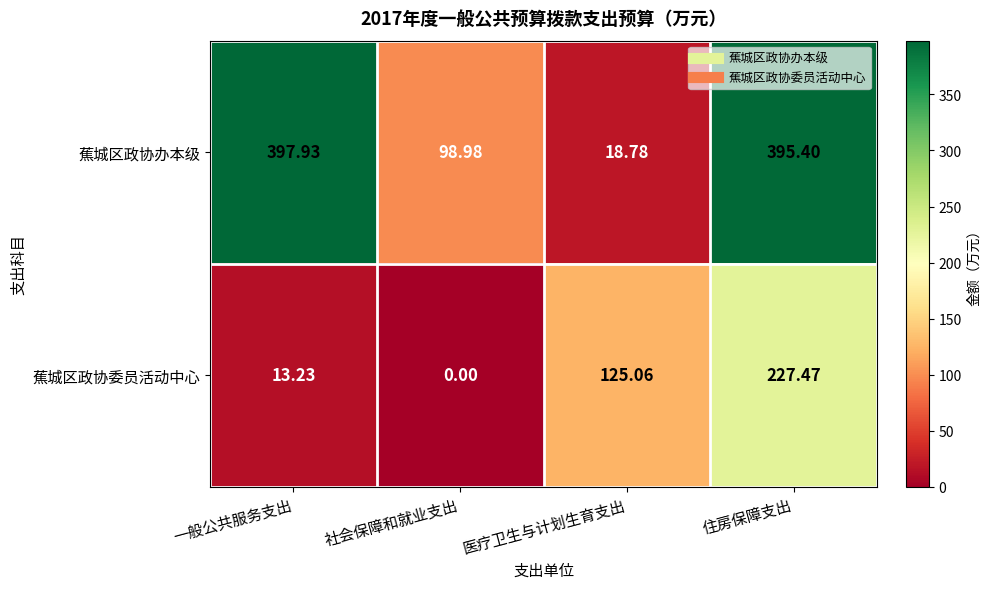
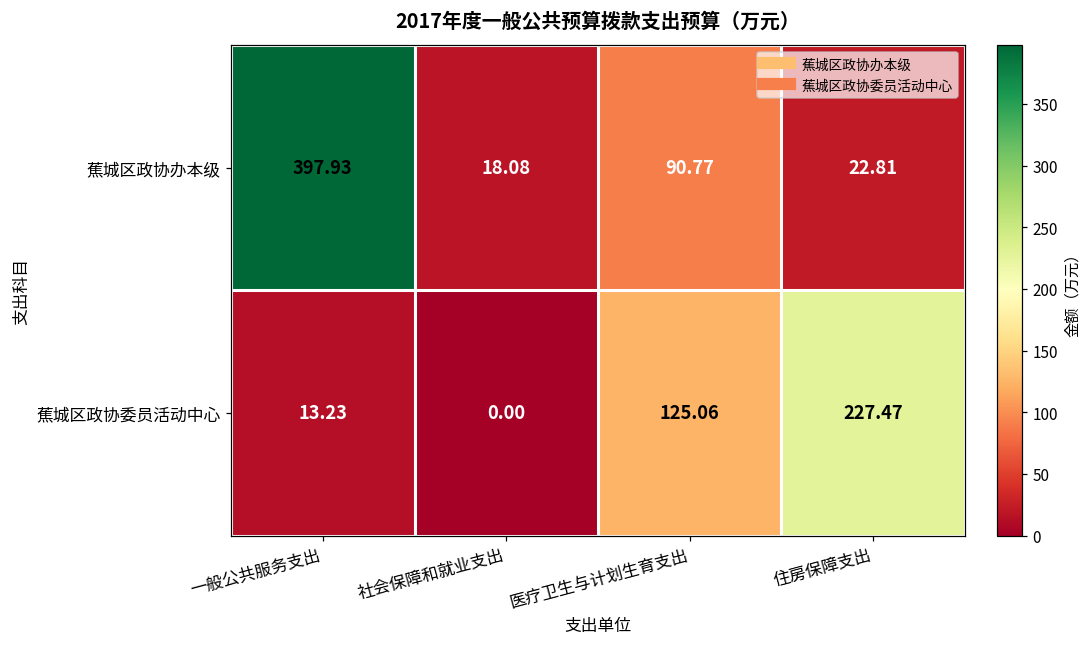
  {
    "蕉城区政协办本级": {
      "一般公共服务支出": 397.93,
-     "社会保障和就业支出": 98.98,
-     "医疗卫生与计划生育支出": 18.78,
-     "住房保障支出": 395.40
+     "社会保障和就业支出": 18.08,
+     "医疗卫生与计划生育支出": 90.77,
+     "住房保障支出": 22.81
    },
    "蕉城区政协委员活动中心": {
      "一般公共服务支出": 13.23,
      "社会保障和就业支出": 0.00,
      "医疗卫生与计划生育支出": 125.06,
      "住房保障支出": 227.47
    }
  }
